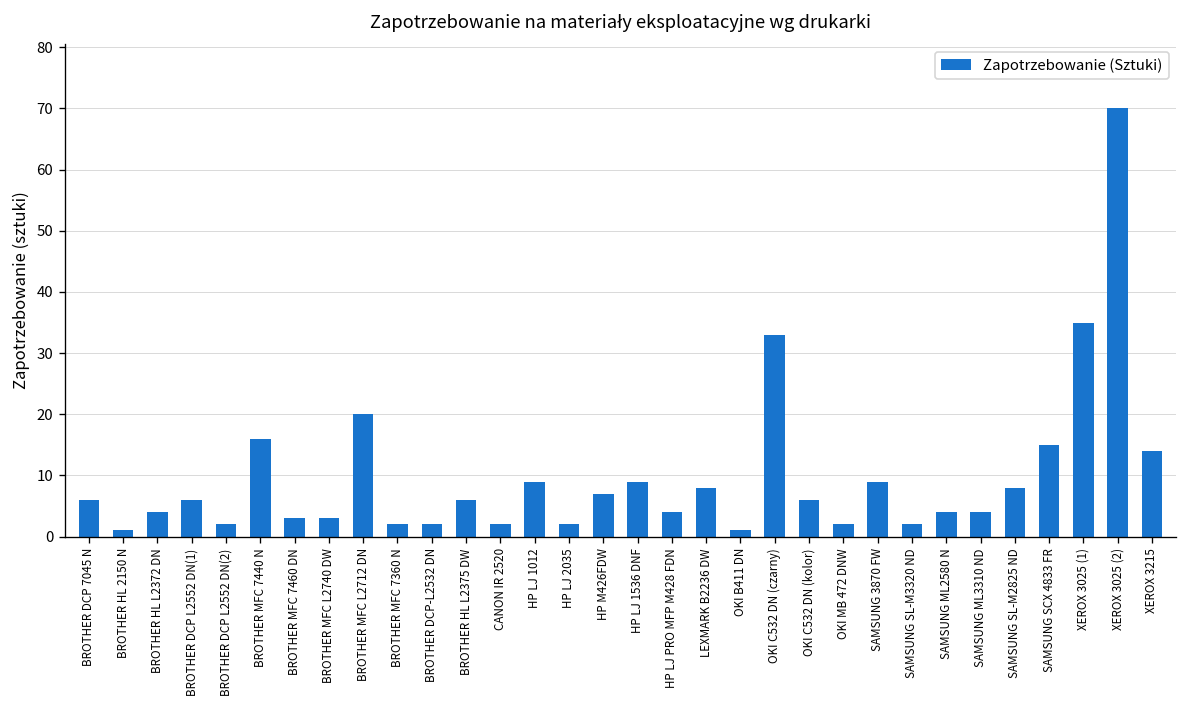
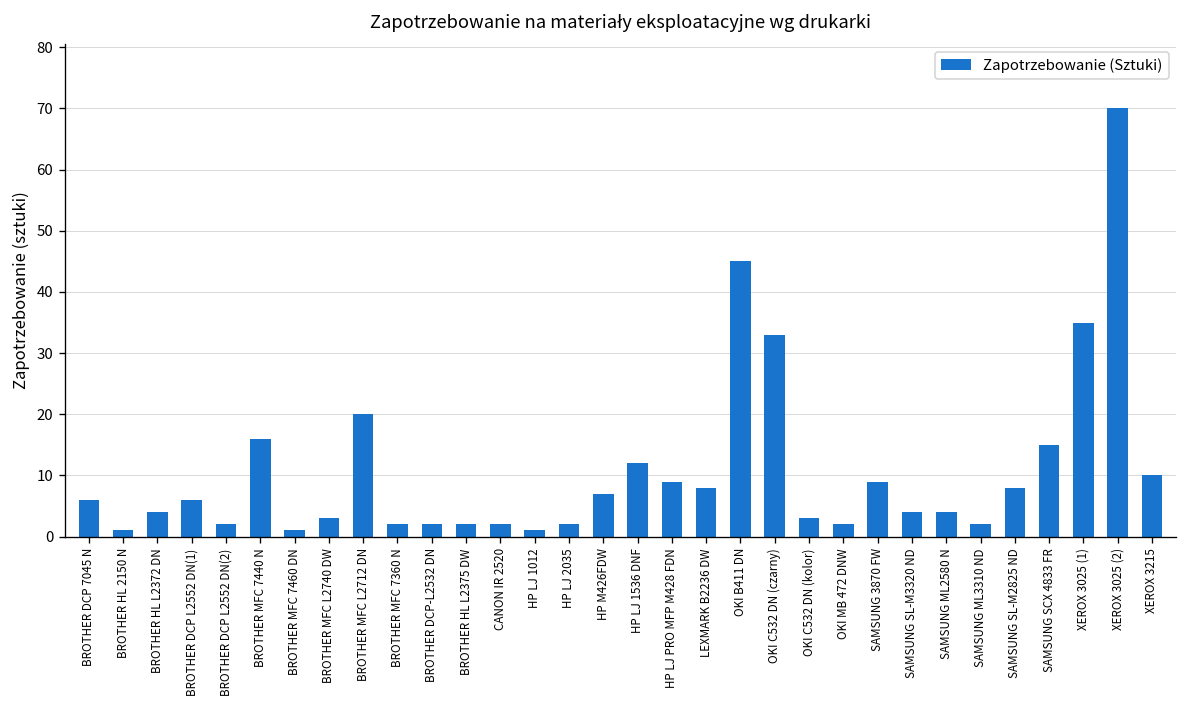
  {
    "BROTHER DCP 7045 N": 6,
    "BROTHER HL 2150 N": 1,
    "BROTHER HL L2372 DN": 4,
    "BROTHER DCP L2552 DN(1)": 6,
    "BROTHER DCP L2552 DN(2)": 2,
    "BROTHER MFC 7440 N": 16,
-   "BROTHER MFC 7460 DN": 3,
+   "BROTHER MFC 7460 DN": 1,
    "BROTHER MFC L2740 DW": 3,
    "BROTHER MFC L2712 DN": 20,
    "BROTHER MFC 7360 N": 2,
    "BROTHER DCP-L2532 DN": 2,
-   "BROTHER HL L2375 DW": 6,
+   "BROTHER HL L2375 DW": 2,
    "CANON IR 2520": 2,
-   "HP LJ 1012": 9,
+   "HP LJ 1012": 1,
    "HP LJ 2035": 2,
    "HP M426FDW": 7,
-   "HP LJ 1536 DNF": 9,
-   "HP LJ PRO MFP M428 FDN": 4,
+   "HP LJ 1536 DNF": 12,
+   "HP LJ PRO MFP M428 FDN": 9,
    "LEXMARK B2236 DW": 8,
-   "OKI B411 DN": 1,
+   "OKI B411 DN": 45,
    "OKI C532 DN (czarny)": 33,
-   "OKI C532 DN (kolor)": 6,
+   "OKI C532 DN (kolor)": 3,
    "OKI MB 472 DNW": 2,
    "SAMSUNG 3870 FW": 9,
-   "SAMSUNG SL-M3320 ND": 2,
+   "SAMSUNG SL-M3320 ND": 4,
    "SAMSUNG ML2580 N": 4,
-   "SAMSUNG ML3310 ND": 4,
+   "SAMSUNG ML3310 ND": 2,
    "SAMSUNG SL-M2825 ND": 8,
    "SAMSUNG SCX 4833 FR": 15,
    "XEROX 3025 (1)": 35,
    "XEROX 3025 (2)": 70,
-   "XEROX 3215": 14
+   "XEROX 3215": 10
  }
